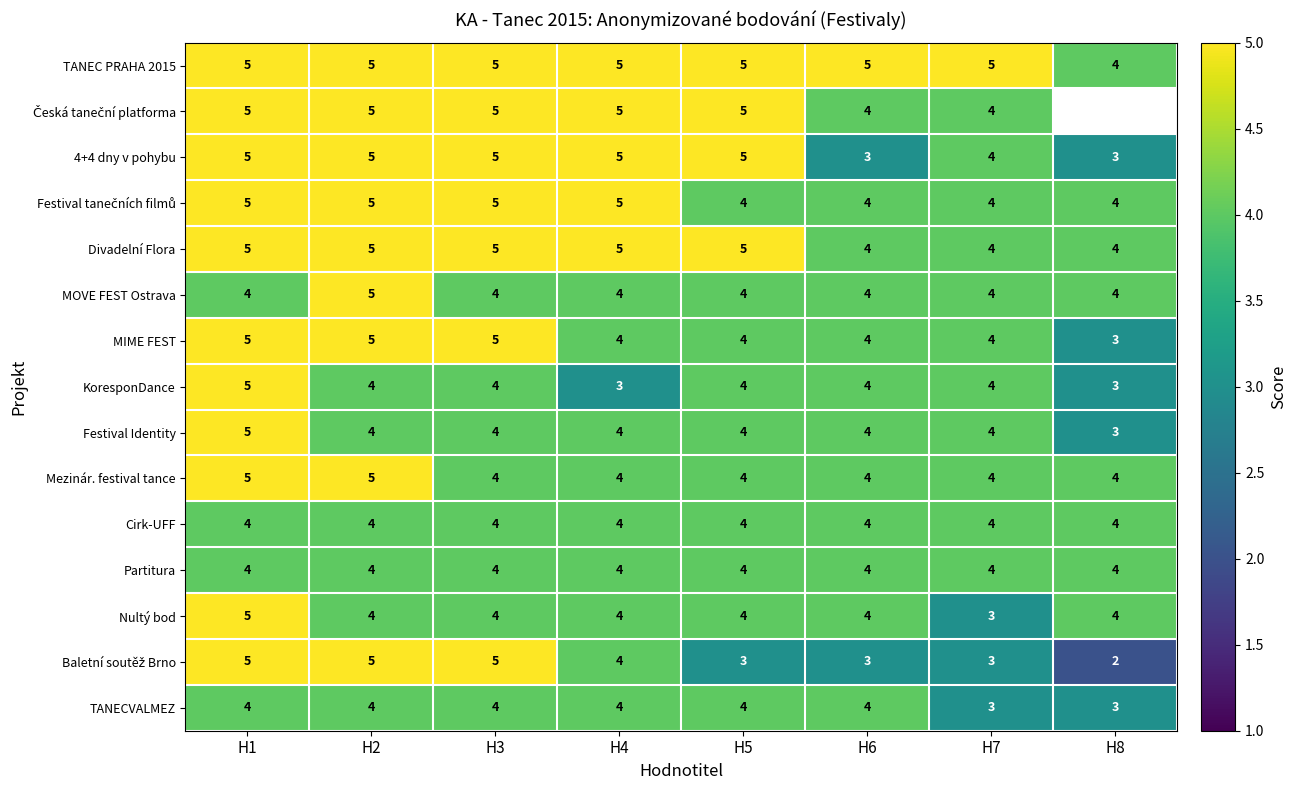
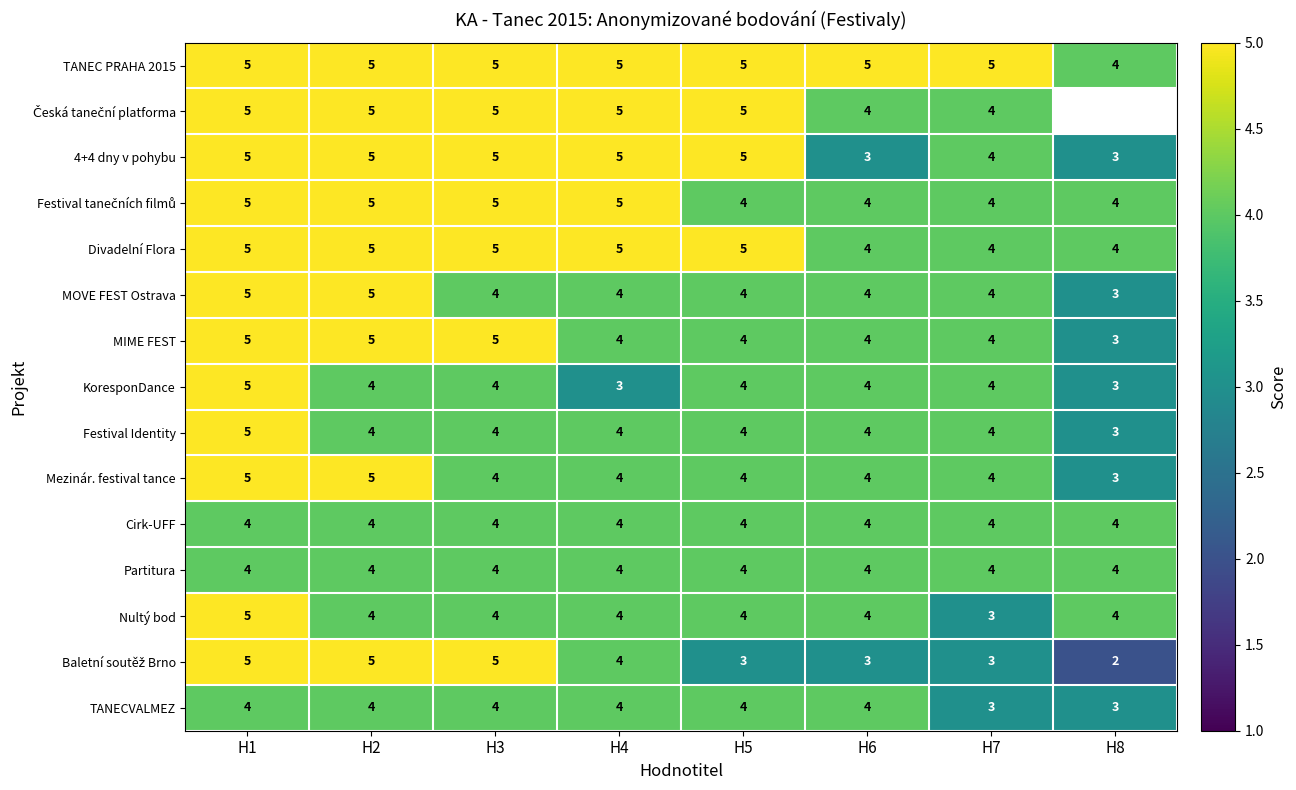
  {
    "TANEC PRAHA 2015": {
      "H1": 5,
      "H2": 5,
      "H3": 5,
      "H4": 5,
      "H5": 5,
      "H6": 5,
      "H7": 5,
      "H8": 4
    },
    "Česká taneční platforma": {
      "H1": 5,
      "H2": 5,
      "H3": 5,
      "H4": 5,
      "H5": 5,
      "H6": 4,
      "H7": 4
    },
    "4+4 dny v pohybu": {
      "H1": 5,
      "H2": 5,
      "H3": 5,
      "H4": 5,
      "H5": 5,
      "H6": 3,
      "H7": 4,
      "H8": 3
    },
    "Festival tanečních filmů": {
      "H1": 5,
      "H2": 5,
      "H3": 5,
      "H4": 5,
      "H5": 4,
      "H6": 4,
      "H7": 4,
      "H8": 4
    },
    "Divadelní Flora": {
      "H1": 5,
      "H2": 5,
      "H3": 5,
      "H4": 5,
      "H5": 5,
      "H6": 4,
      "H7": 4,
      "H8": 4
    },
    "MOVE FEST Ostrava": {
-     "H1": 4,
+     "H1": 5,
      "H2": 5,
      "H3": 4,
      "H4": 4,
      "H5": 4,
      "H6": 4,
      "H7": 4,
-     "H8": 4
+     "H8": 3
    },
    "MIME FEST": {
      "H1": 5,
      "H2": 5,
      "H3": 5,
      "H4": 4,
      "H5": 4,
      "H6": 4,
      "H7": 4,
      "H8": 3
    },
    "KoresponDance": {
      "H1": 5,
      "H2": 4,
      "H3": 4,
      "H4": 3,
      "H5": 4,
      "H6": 4,
      "H7": 4,
      "H8": 3
    },
    "Festival Identity": {
      "H1": 5,
      "H2": 4,
      "H3": 4,
      "H4": 4,
      "H5": 4,
      "H6": 4,
      "H7": 4,
      "H8": 3
    },
    "Mezinár. festival tance": {
      "H1": 5,
      "H2": 5,
      "H3": 4,
      "H4": 4,
      "H5": 4,
      "H6": 4,
      "H7": 4,
-     "H8": 4
+     "H8": 3
    },
    "Cirk-UFF": {
      "H1": 4,
      "H2": 4,
      "H3": 4,
      "H4": 4,
      "H5": 4,
      "H6": 4,
      "H7": 4,
      "H8": 4
    },
    "Partitura": {
      "H1": 4,
      "H2": 4,
      "H3": 4,
      "H4": 4,
      "H5": 4,
      "H6": 4,
      "H7": 4,
      "H8": 4
    },
    "Nultý bod": {
      "H1": 5,
      "H2": 4,
      "H3": 4,
      "H4": 4,
      "H5": 4,
      "H6": 4,
      "H7": 3,
      "H8": 4
    },
    "Baletní soutěž Brno": {
      "H1": 5,
      "H2": 5,
      "H3": 5,
      "H4": 4,
      "H5": 3,
      "H6": 3,
      "H7": 3,
      "H8": 2
    },
    "TANECVALMEZ": {
      "H1": 4,
      "H2": 4,
      "H3": 4,
      "H4": 4,
      "H5": 4,
      "H6": 4,
      "H7": 3,
      "H8": 3
    }
  }
